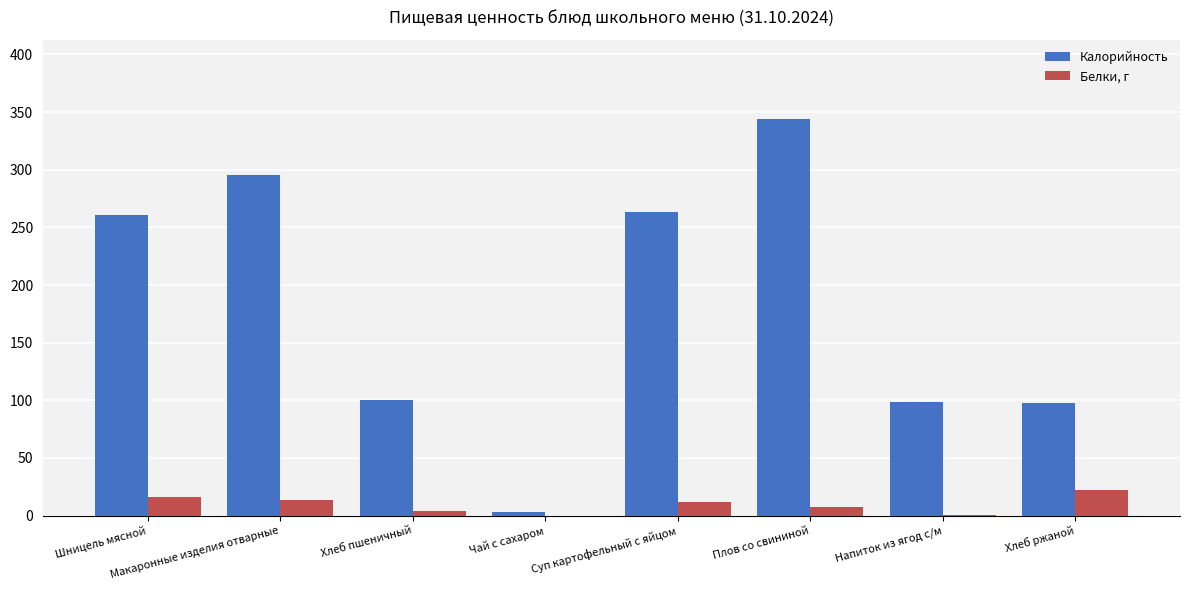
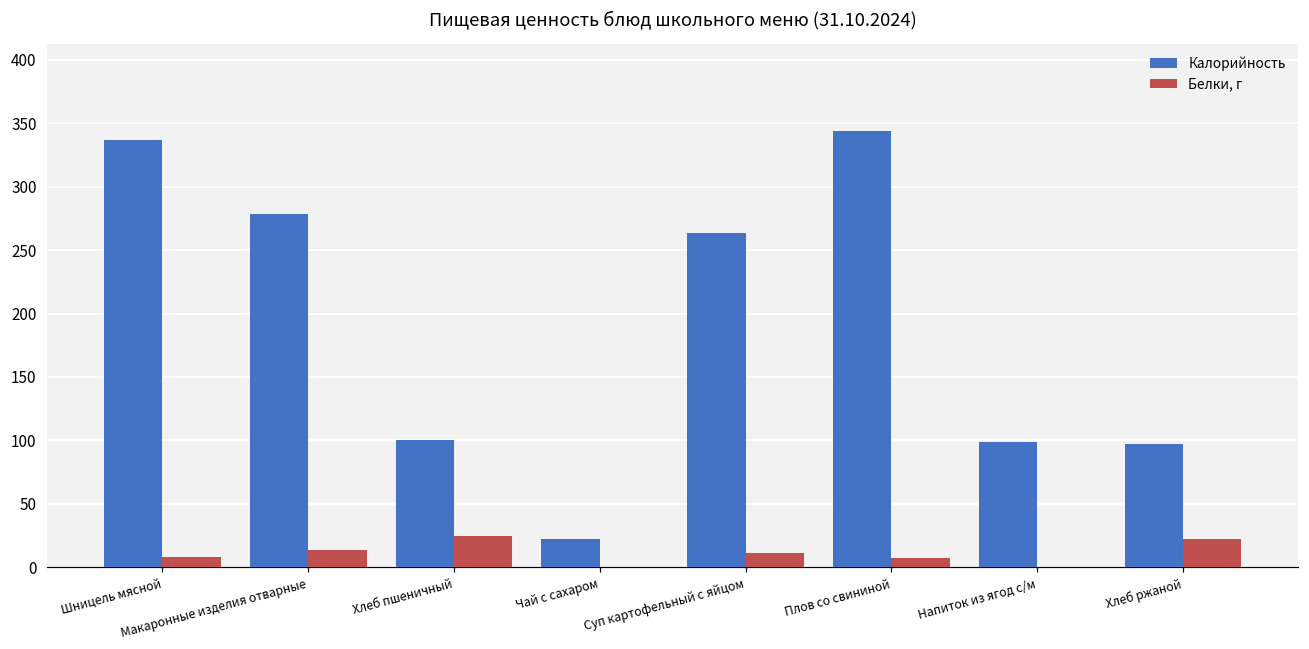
  {
    "Калорийность": {
-     "Шницель мясной": 261,
-     "Макаронные изделия отварные": 295,
+     "Шницель мясной": 337,
+     "Макаронные изделия отварные": 278,
      "Хлеб пшеничный": 100,
-     "Чай с сахаром": 4,
+     "Чай с сахаром": 22,
      "Суп картофельный с яйцом": 263,
      "Плов со свининой": 344,
      "Напиток из ягод с/м": 99,
      "Хлеб ржаной": 98
    },
    "Белки, г": {
-     "Шницель мясной": 16,
+     "Шницель мясной": 8,
      "Макаронные изделия отварные": 14,
-     "Хлеб пшеничный": 4,
+     "Хлеб пшеничный": 24,
      "Суп картофельный с яйцом": 12,
      "Плов со свининой": 8,
      "Хлеб ржаной": 23
    }
  }
